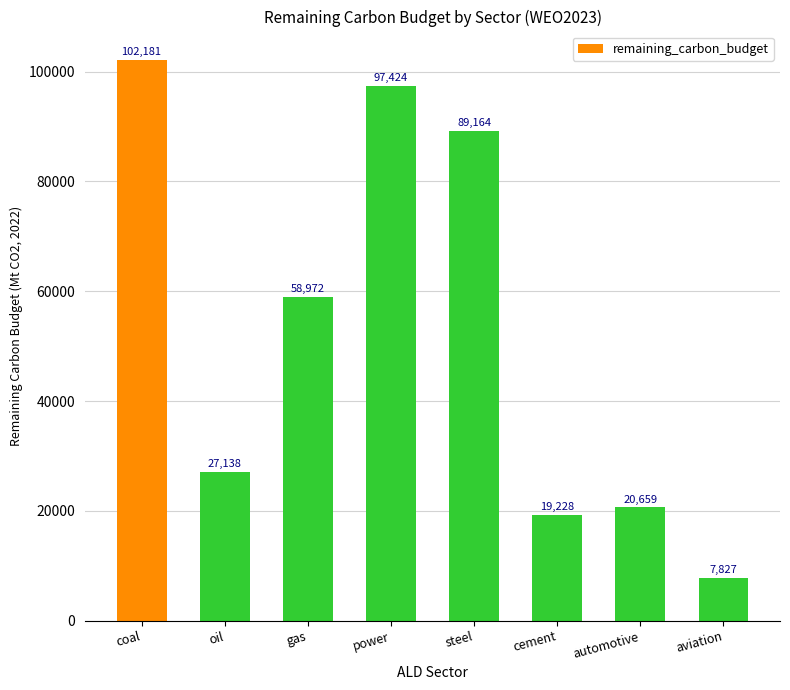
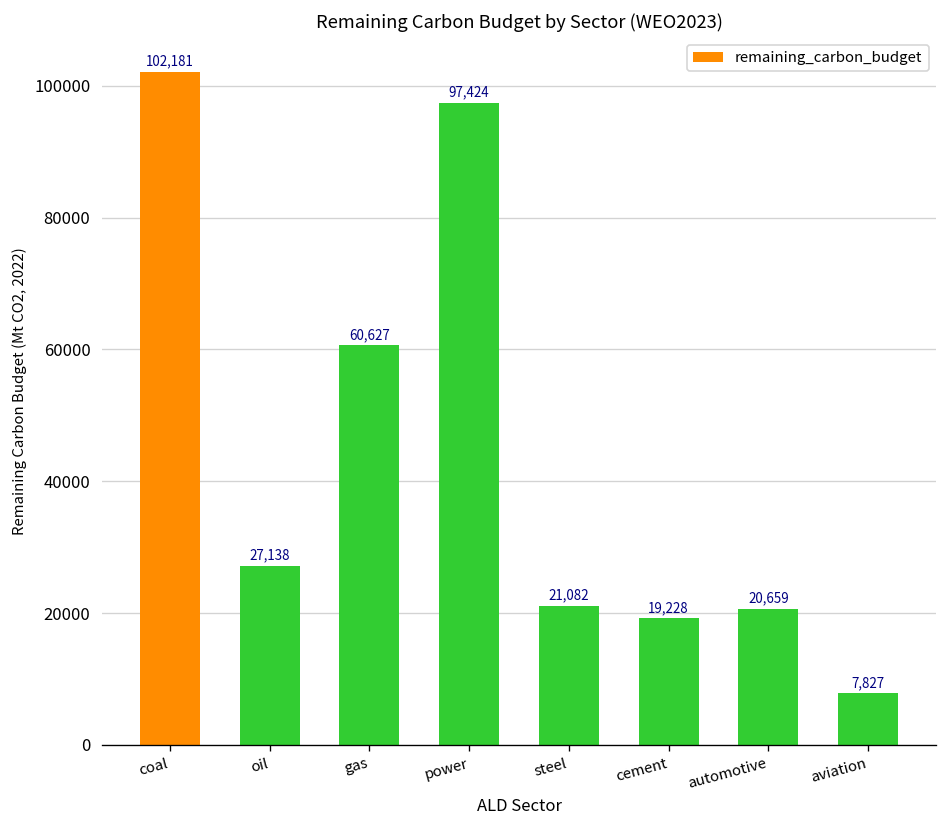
  {
    "coal": "102,181",
    "oil": "27,138",
-   "gas": "58,972",
+   "gas": "60,627",
    "power": "97,424",
-   "steel": "89,164",
+   "steel": "21,082",
    "cement": "19,228",
    "automotive": "20,659",
    "aviation": "7,827"
  }
